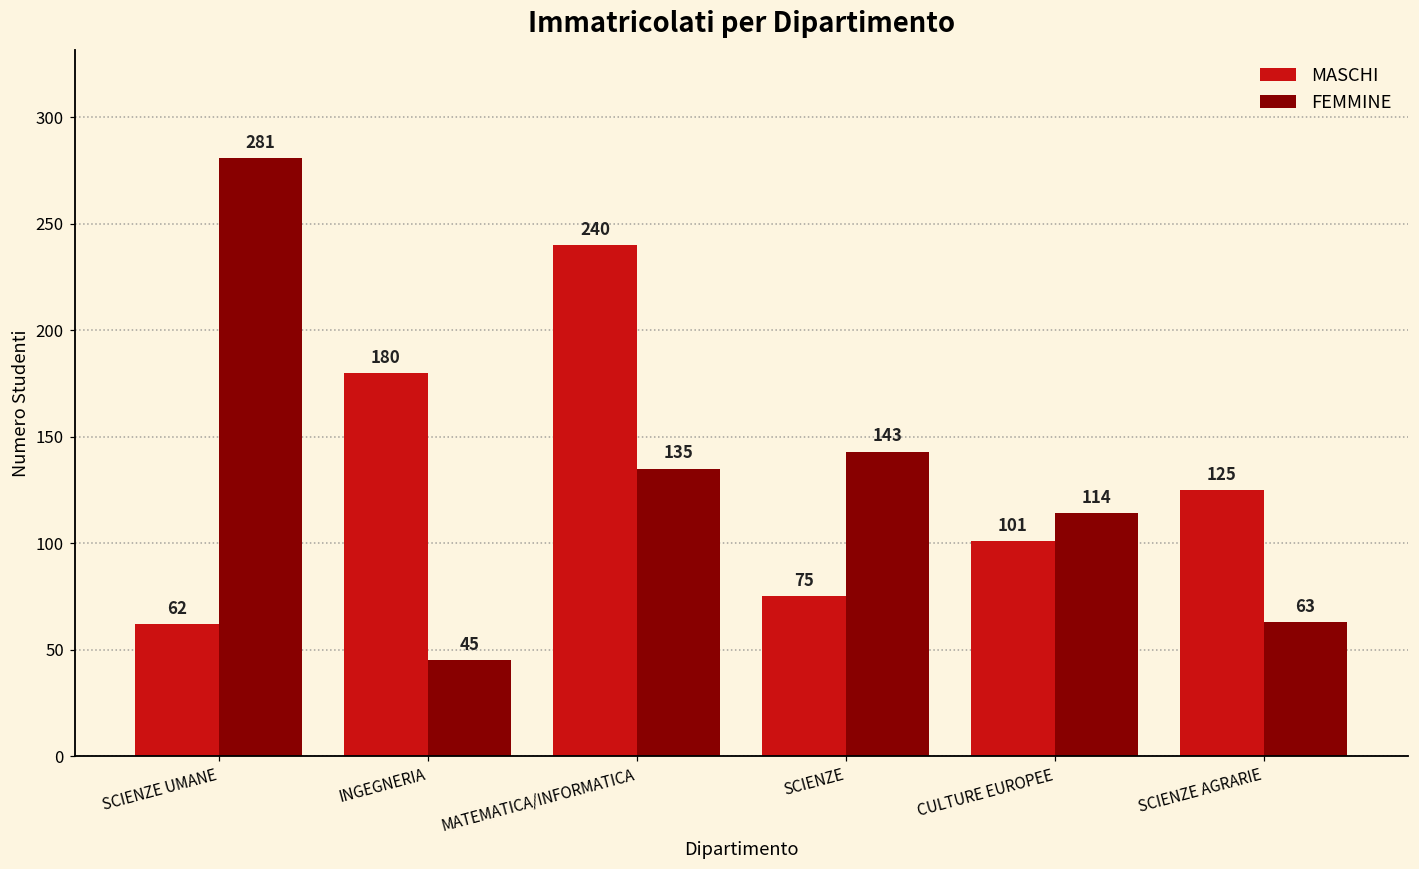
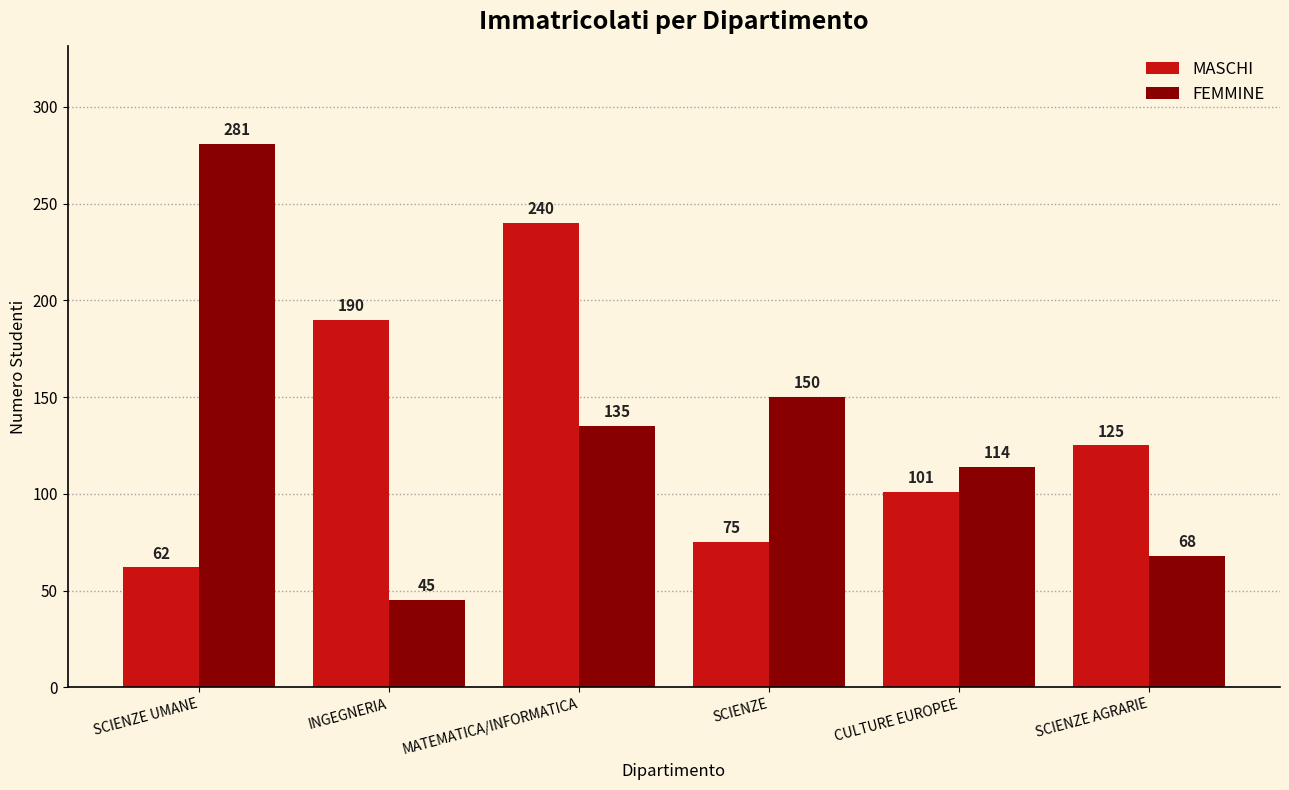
  {
    "MASCHI": {
      "SCIENZE UMANE": 62,
-     "INGEGNERIA": 180,
+     "INGEGNERIA": 190,
      "MATEMATICA/INFORMATICA": 240,
      "SCIENZE": 75,
      "CULTURE EUROPEE": 101,
      "SCIENZE AGRARIE": 125
    },
    "FEMMINE": {
      "SCIENZE UMANE": 281,
      "INGEGNERIA": 45,
      "MATEMATICA/INFORMATICA": 135,
-     "SCIENZE": 143,
+     "SCIENZE": 150,
      "CULTURE EUROPEE": 114,
-     "SCIENZE AGRARIE": 63
+     "SCIENZE AGRARIE": 68
    }
  }
